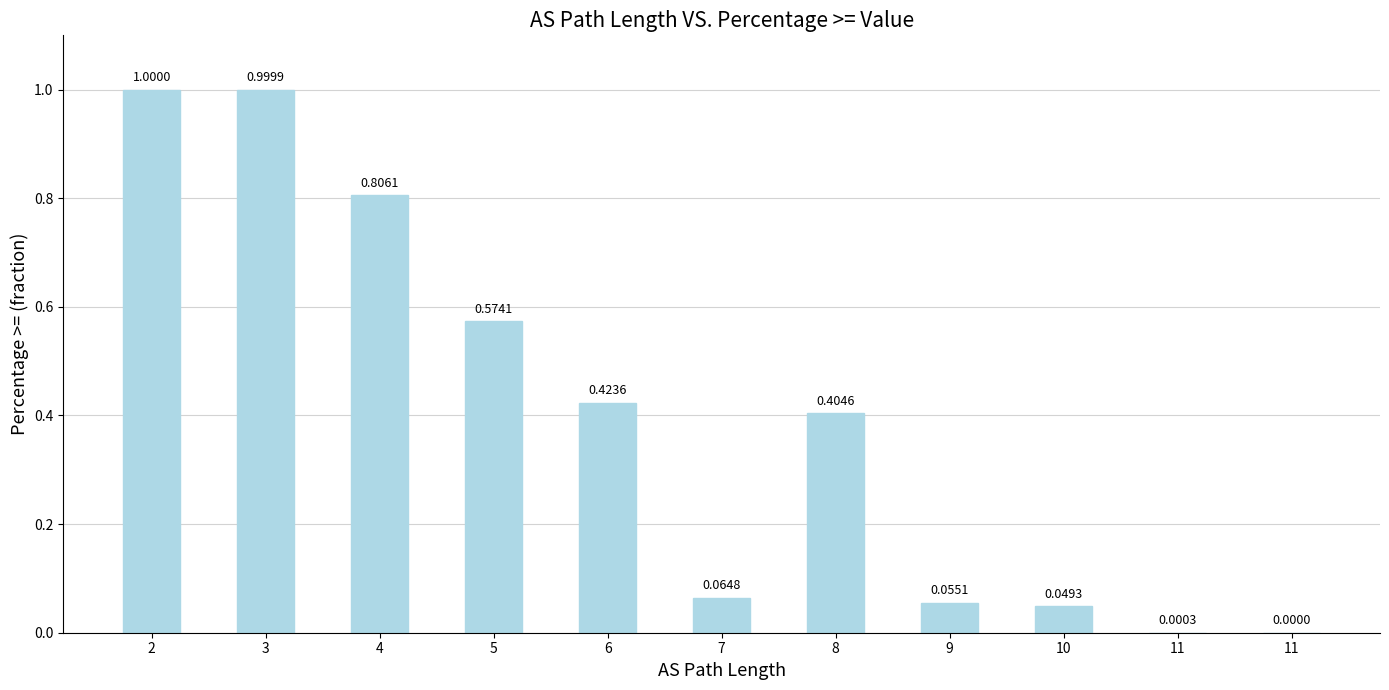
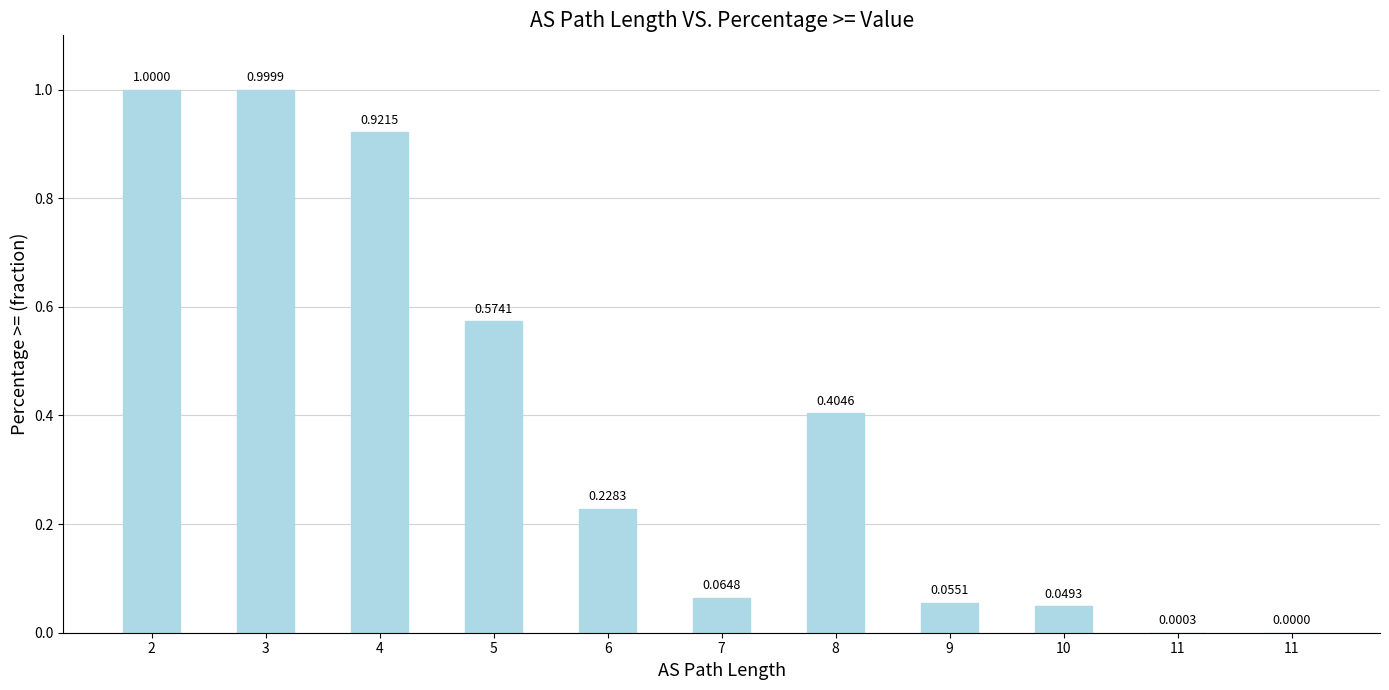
  {
    "2": 1.0000,
    "3": 0.9999,
-   "4": 0.8061,
+   "4": 0.9215,
    "5": 0.5741,
-   "6": 0.4236,
+   "6": 0.2283,
    "7": 0.0648,
    "8": 0.4046,
    "9": 0.0551,
    "10": 0.0493
  }
